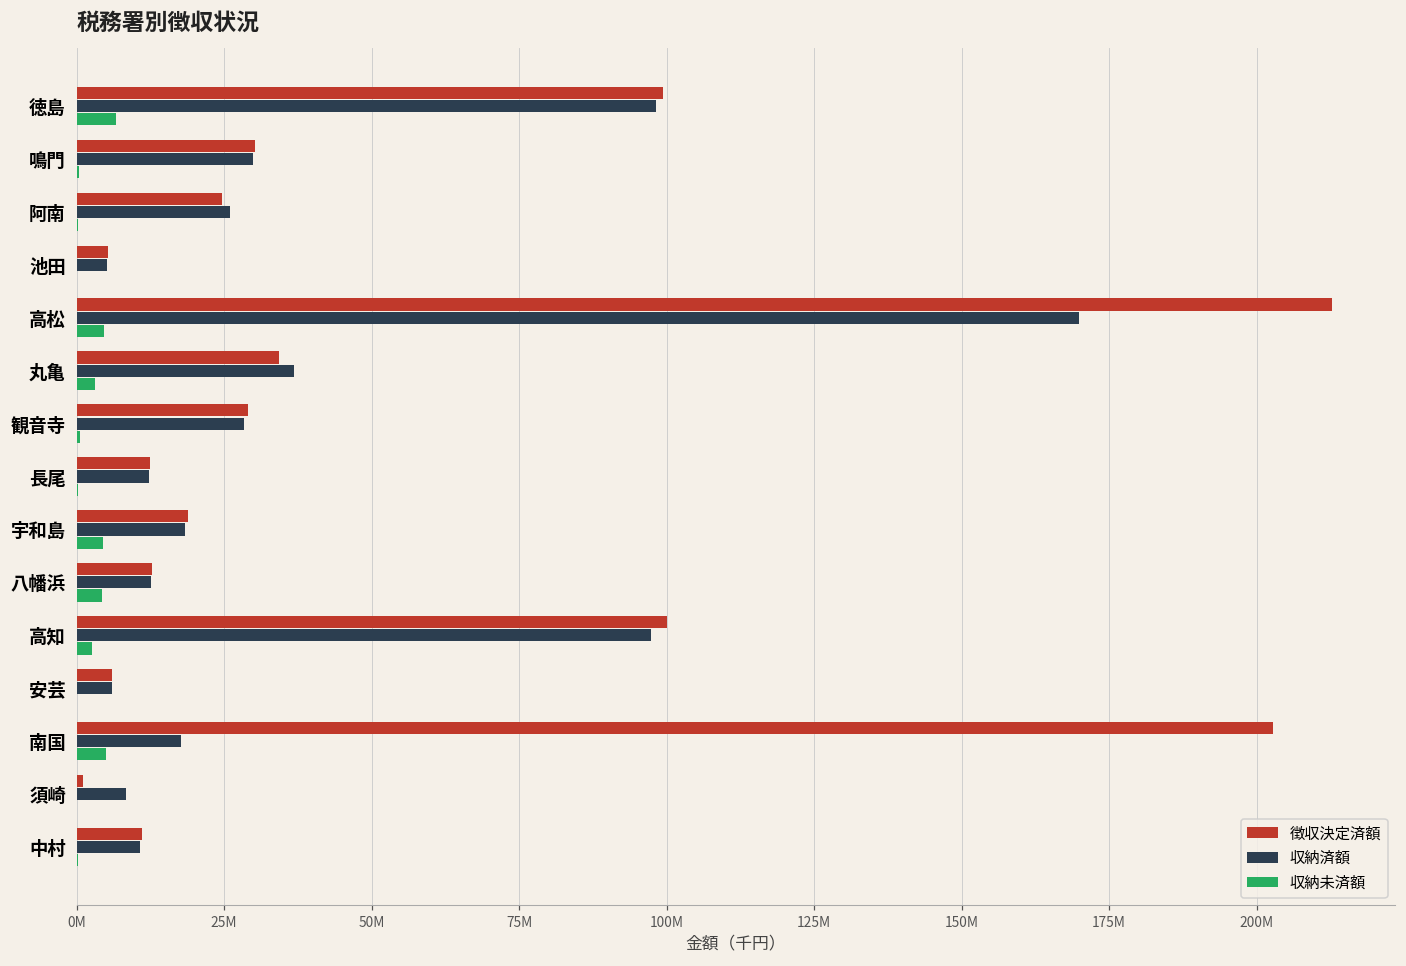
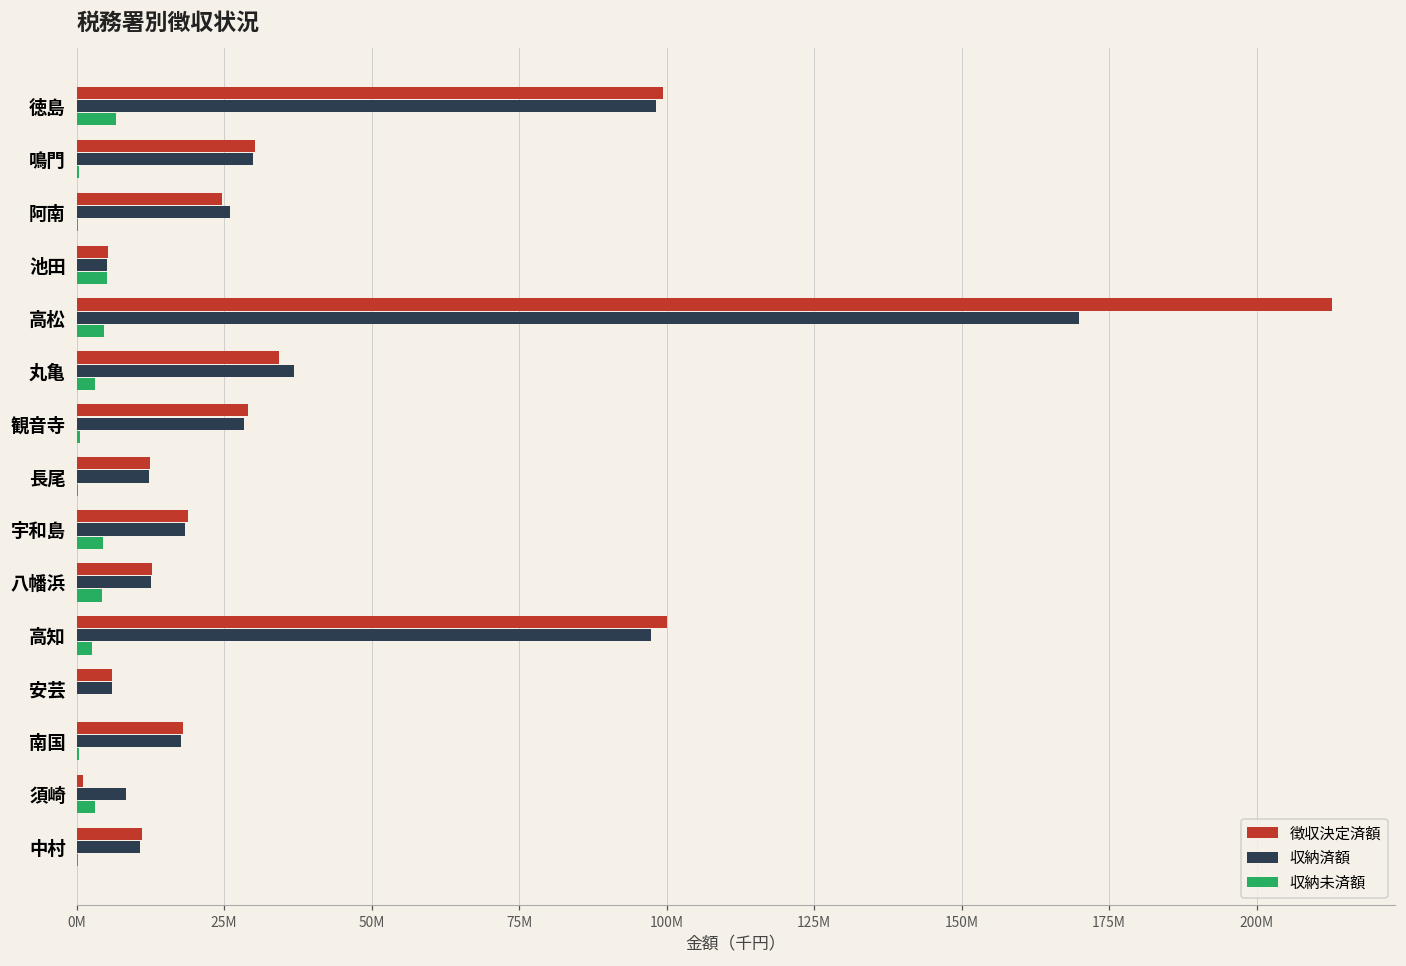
  {
    "徴収決定済額": {
      "徳島": 99000000,
      "鳴門": 30000000,
      "阿南": 25000000,
      "池田": 5000000,
      "高松": 213000000,
      "丸亀": 34000000,
      "観音寺": 29000000,
      "長尾": 12000000,
      "宇和島": 19000000,
      "八幡浜": 13000000,
      "高知": 100000000,
      "安芸": 6000000,
-     "南国": 203000000,
+     "南国": 18000000,
      "須崎": 1000000,
      "中村": 11000000
    },
    "収納済額": {
      "徳島": 98000000,
      "鳴門": 30000000,
      "阿南": 26000000,
      "池田": 5000000,
      "高松": 170000000,
      "丸亀": 37000000,
      "観音寺": 28000000,
      "長尾": 12000000,
      "宇和島": 18000000,
      "八幡浜": 13000000,
      "高知": 97000000,
      "安芸": 6000000,
      "南国": 18000000,
      "須崎": 8000000,
      "中村": 11000000
    },
    "収納未済額": {
      "徳島": 7000000,
-     "池田": 0,
+     "池田": 5000000,
      "高松": 5000000,
      "丸亀": 3000000,
      "観音寺": 1000000,
      "宇和島": 4000000,
      "八幡浜": 4000000,
      "高知": 3000000,
-     "南国": 5000000,
-     "須崎": 0
+     "南国": 0,
+     "須崎": 3000000
    }
  }
